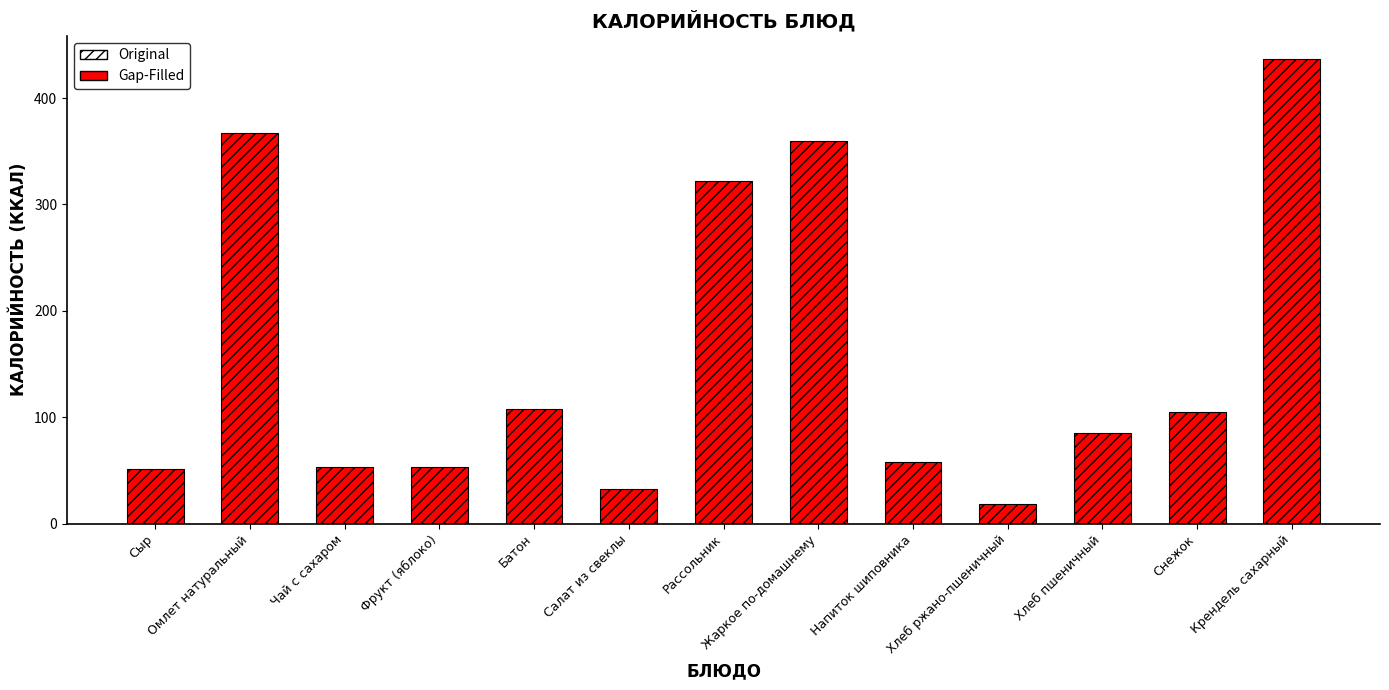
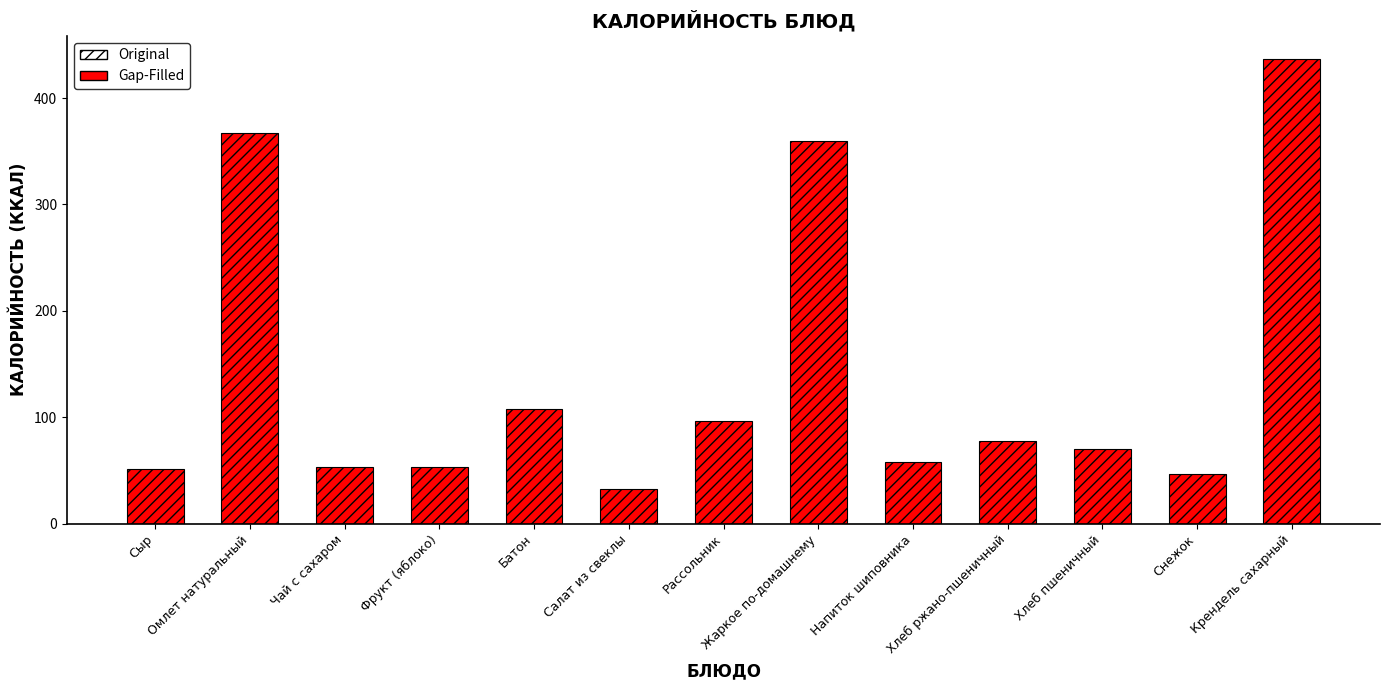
  {
    "Сыр": 52,
    "Омлет натуральный": 367,
    "Чай с сахаром": 53,
    "Фрукт (яблоко)": 53,
    "Батон": 107,
    "Салат из свеклы": 32,
-   "Рассольник": 323,
+   "Рассольник": 97,
    "Жаркое по-домашнему": 360,
    "Напиток шиповника": 58,
-   "Хлеб ржано-пшеничный": 18,
-   "Хлеб пшеничный": 85,
-   "Снежок": 105,
+   "Хлеб ржано-пшеничный": 78,
+   "Хлеб пшеничный": 71,
+   "Снежок": 47,
    "Крендель сахарный": 437
  }
